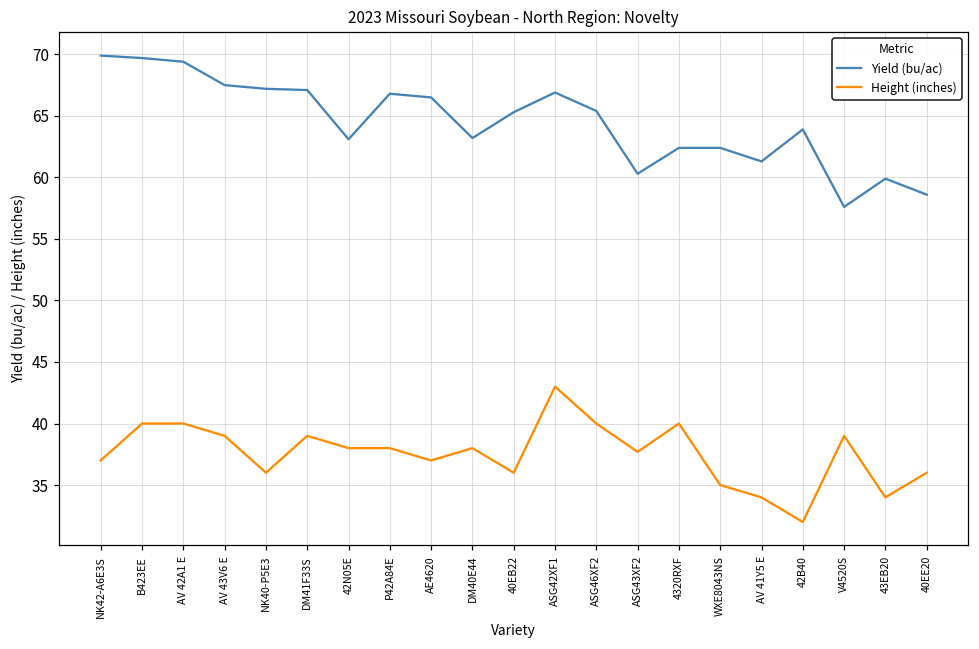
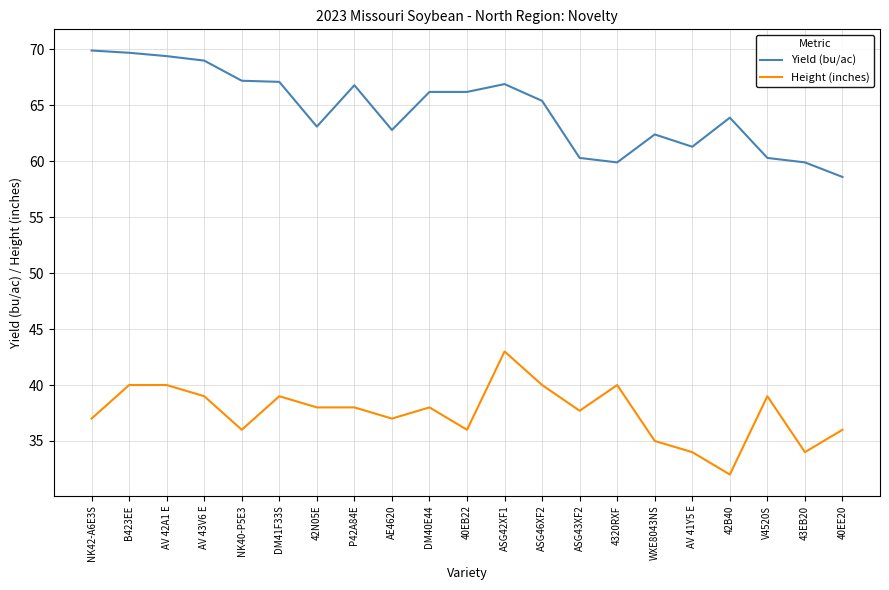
  {
    "Yield (bu/ac)": {
      "NK42-A6E3S": 69.9,
      "B423EE": 69.7,
      "AV 42A1 E": 69.4,
-     "AV 43V6 E": 67.5,
+     "AV 43V6 E": 69.0,
      "NK40-P5E3": 67.2,
      "DM41F33S": 67.1,
      "42N05E": 63.1,
      "P42A84E": 66.8,
-     "AE4620": 66.5,
-     "DM40E44": 63.2,
-     "40EB22": 65.3,
+     "AE4620": 62.8,
+     "DM40E44": 66.2,
+     "40EB22": 66.2,
      "ASG42XF1": 66.9,
      "ASG46XF2": 65.4,
      "ASG43XF2": 60.3,
-     "4320RXF": 62.4,
+     "4320RXF": 59.9,
      "WXE8043NS": 62.4,
      "AV 41Y5 E": 61.3,
      "42B40": 63.9,
-     "V4520S": 57.6,
+     "V4520S": 60.3,
      "43EB20": 59.9,
      "40EE20": 58.6
    },
    "Height (inches)": {
      "NK42-A6E3S": 37.0,
      "B423EE": 40.0,
      "AV 42A1 E": 40.0,
      "AV 43V6 E": 39.0,
      "NK40-P5E3": 36.0,
      "DM41F33S": 39.0,
      "42N05E": 38.0,
      "P42A84E": 38.0,
      "AE4620": 37.0,
      "DM40E44": 38.0,
      "40EB22": 36.0,
      "ASG42XF1": 43.0,
      "ASG46XF2": 40.0,
      "ASG43XF2": 37.7,
      "4320RXF": 40.0,
      "WXE8043NS": 35.0,
      "AV 41Y5 E": 34.0,
      "42B40": 32.0,
      "V4520S": 39.0,
      "43EB20": 34.0,
      "40EE20": 36.0
    }
  }
